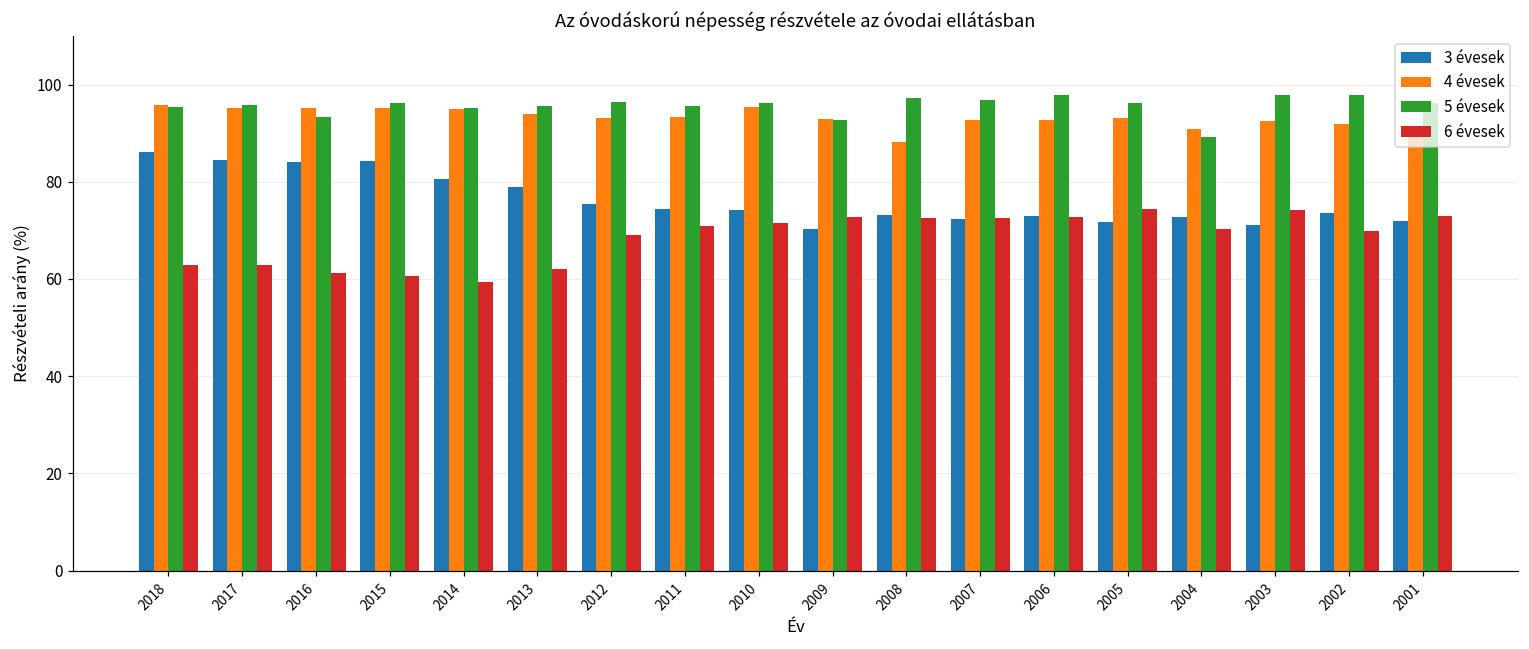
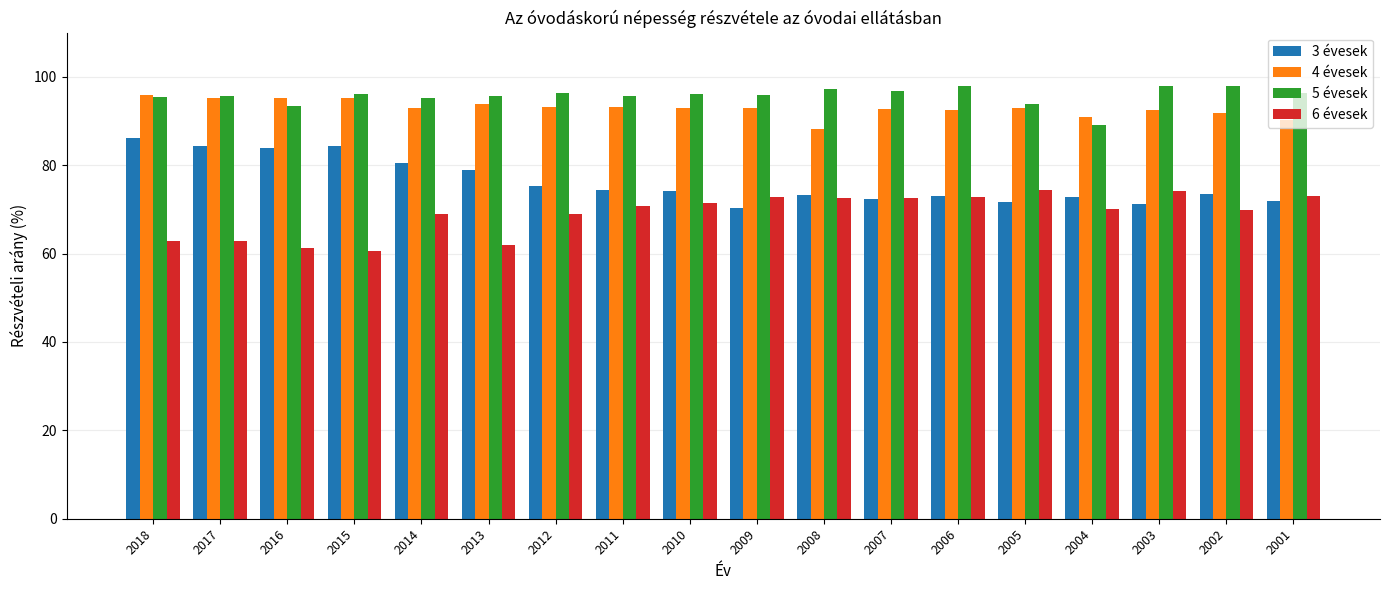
  {
    "3 évesek": {
      "2018": 86,
      "2017": 84,
      "2016": 84,
      "2015": 84,
      "2014": 81,
      "2013": 79,
      "2012": 75,
      "2011": 74,
      "2010": 74,
      "2009": 70,
      "2008": 73,
      "2007": 72,
      "2006": 73,
      "2005": 72,
      "2004": 73,
      "2003": 71,
      "2002": 74,
      "2001": 72
    },
    "4 évesek": {
      "2018": 96,
      "2017": 95,
      "2016": 95,
      "2015": 95,
-     "2014": 95,
+     "2014": 93,
      "2013": 94,
      "2012": 93,
      "2011": 93,
-     "2010": 95,
+     "2010": 93,
      "2009": 93,
      "2008": 88,
      "2007": 93,
      "2006": 93,
      "2005": 93,
      "2004": 91,
      "2003": 92,
      "2002": 92
    },
    "5 évesek": {
      "2018": 95,
      "2017": 96,
      "2016": 93,
      "2015": 96,
      "2014": 95,
      "2013": 96,
      "2012": 96,
      "2011": 96,
      "2010": 96,
-     "2009": 93,
+     "2009": 96,
      "2008": 97,
      "2007": 97,
      "2006": 98,
-     "2005": 96,
+     "2005": 94,
      "2004": 89,
      "2003": 98,
      "2002": 98
    },
    "6 évesek": {
      "2018": 63,
      "2017": 63,
      "2016": 61,
      "2015": 61,
-     "2014": 59,
+     "2014": 69,
      "2013": 62,
      "2012": 69,
      "2011": 71,
      "2010": 72,
      "2009": 73,
      "2008": 72,
      "2007": 73,
      "2006": 73,
      "2005": 74,
      "2004": 70,
      "2003": 74,
      "2002": 70,
      "2001": 73
    }
  }
